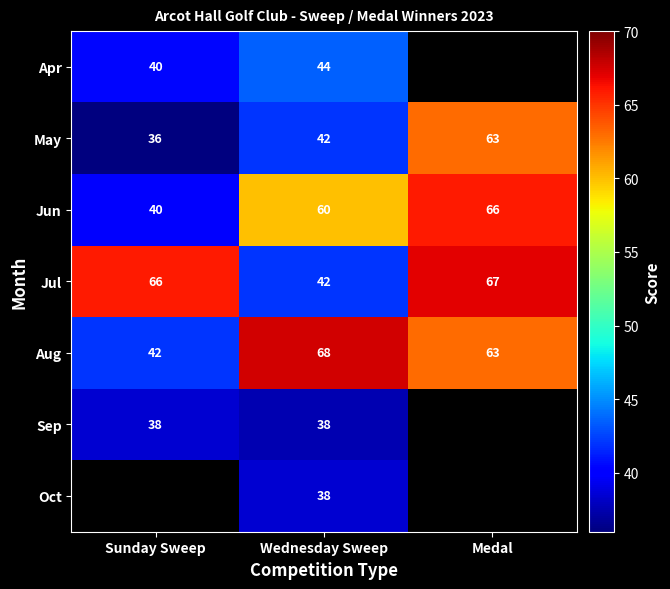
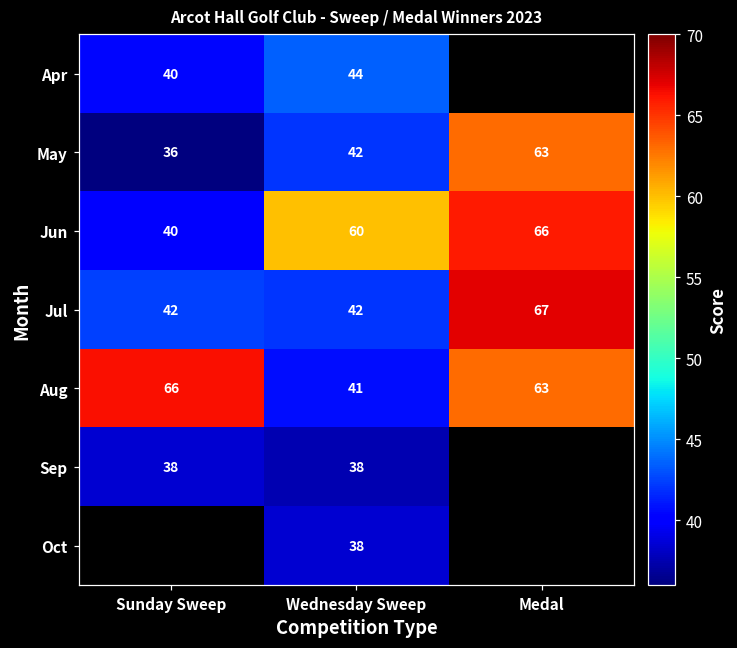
  {
    "Apr": {
      "Sunday Sweep": 40,
      "Wednesday Sweep": 44
    },
    "May": {
      "Sunday Sweep": 36,
      "Wednesday Sweep": 42,
      "Medal": 63
    },
    "Jun": {
      "Sunday Sweep": 40,
      "Wednesday Sweep": 60,
      "Medal": 66
    },
    "Jul": {
-     "Sunday Sweep": 66,
+     "Sunday Sweep": 42,
      "Wednesday Sweep": 42,
      "Medal": 67
    },
    "Aug": {
-     "Sunday Sweep": 42,
-     "Wednesday Sweep": 68,
+     "Sunday Sweep": 66,
+     "Wednesday Sweep": 41,
      "Medal": 63
    },
    "Sep": {
      "Sunday Sweep": 38,
      "Wednesday Sweep": 38
    },
    "Oct": {
      "Wednesday Sweep": 38
    }
  }
